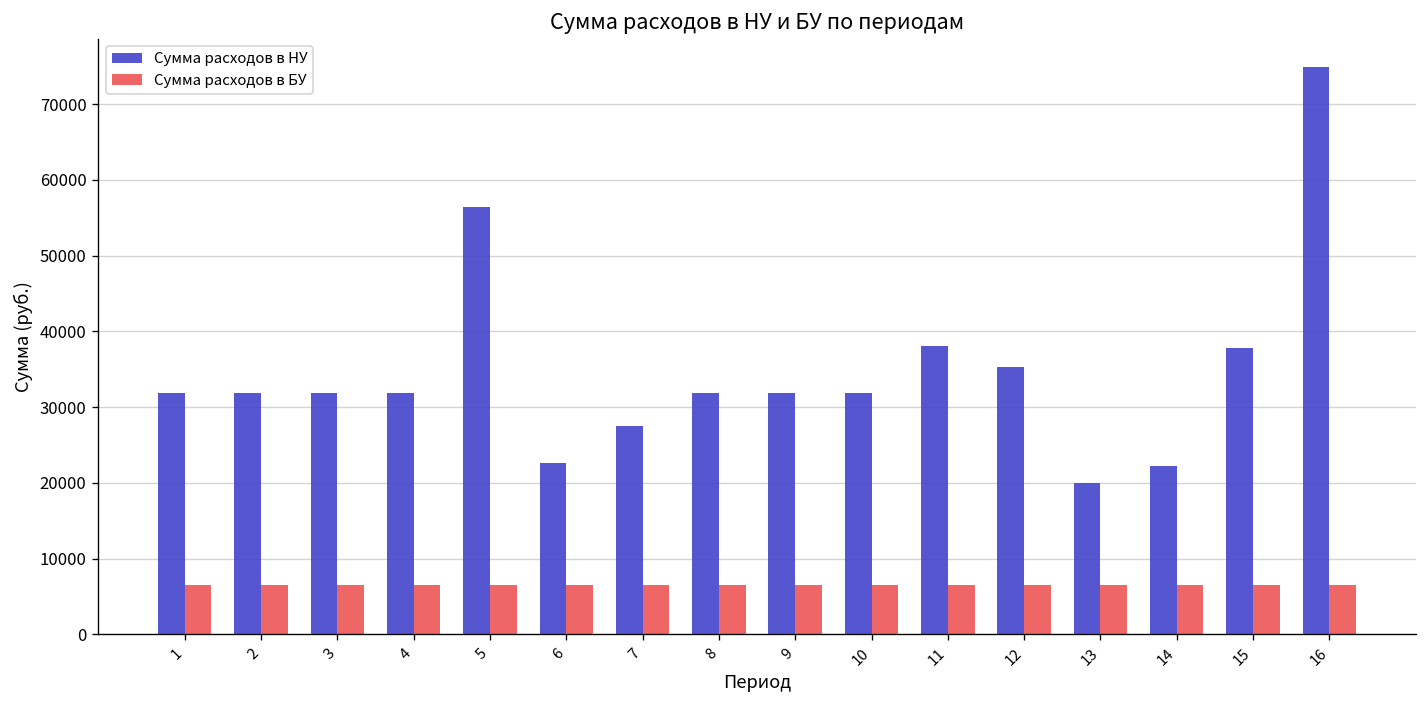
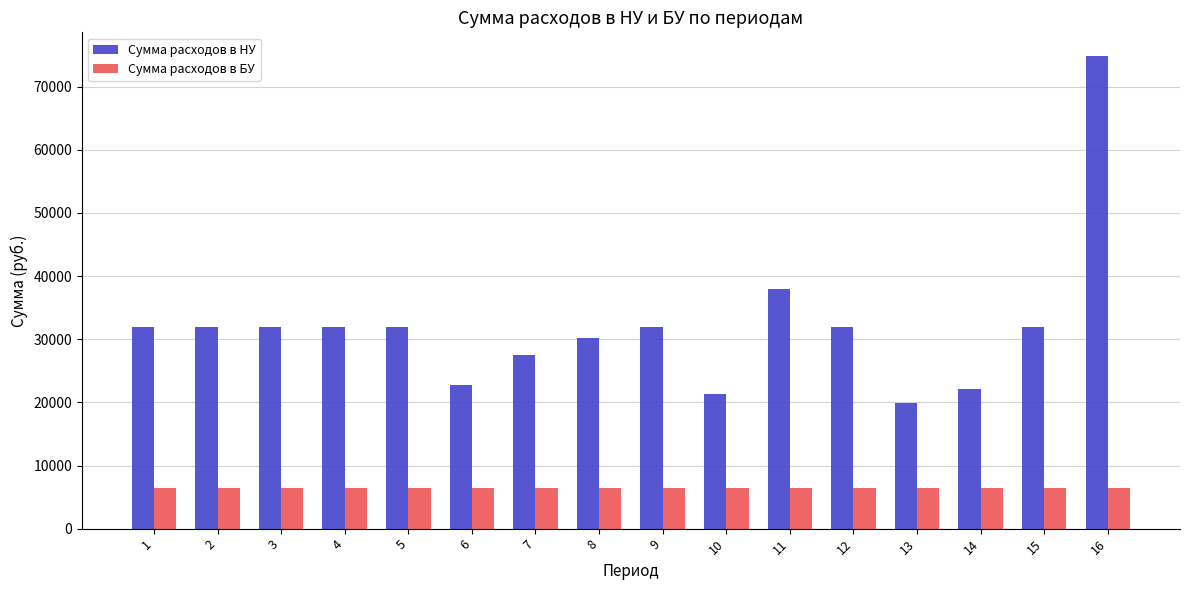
  {
    "Сумма расходов в НУ": {
      "1": 32000,
      "2": 32000,
      "3": 32000,
      "4": 32000,
-     "5": 56000,
+     "5": 32000,
      "6": 23000,
      "7": 28000,
-     "8": 32000,
+     "8": 30000,
      "9": 32000,
-     "10": 32000,
+     "10": 21000,
      "11": 38000,
-     "12": 35000,
+     "12": 32000,
      "13": 20000,
      "14": 22000,
-     "15": 38000,
+     "15": 32000,
      "16": 75000
    },
    "Сумма расходов в БУ": {
      "1": 7000,
      "2": 7000,
      "3": 7000,
      "4": 7000,
      "5": 7000,
      "6": 7000,
      "7": 7000,
      "8": 7000,
      "9": 7000,
      "10": 7000,
      "11": 7000,
      "12": 7000,
      "13": 7000,
      "14": 7000,
      "15": 7000,
      "16": 7000
    }
  }
